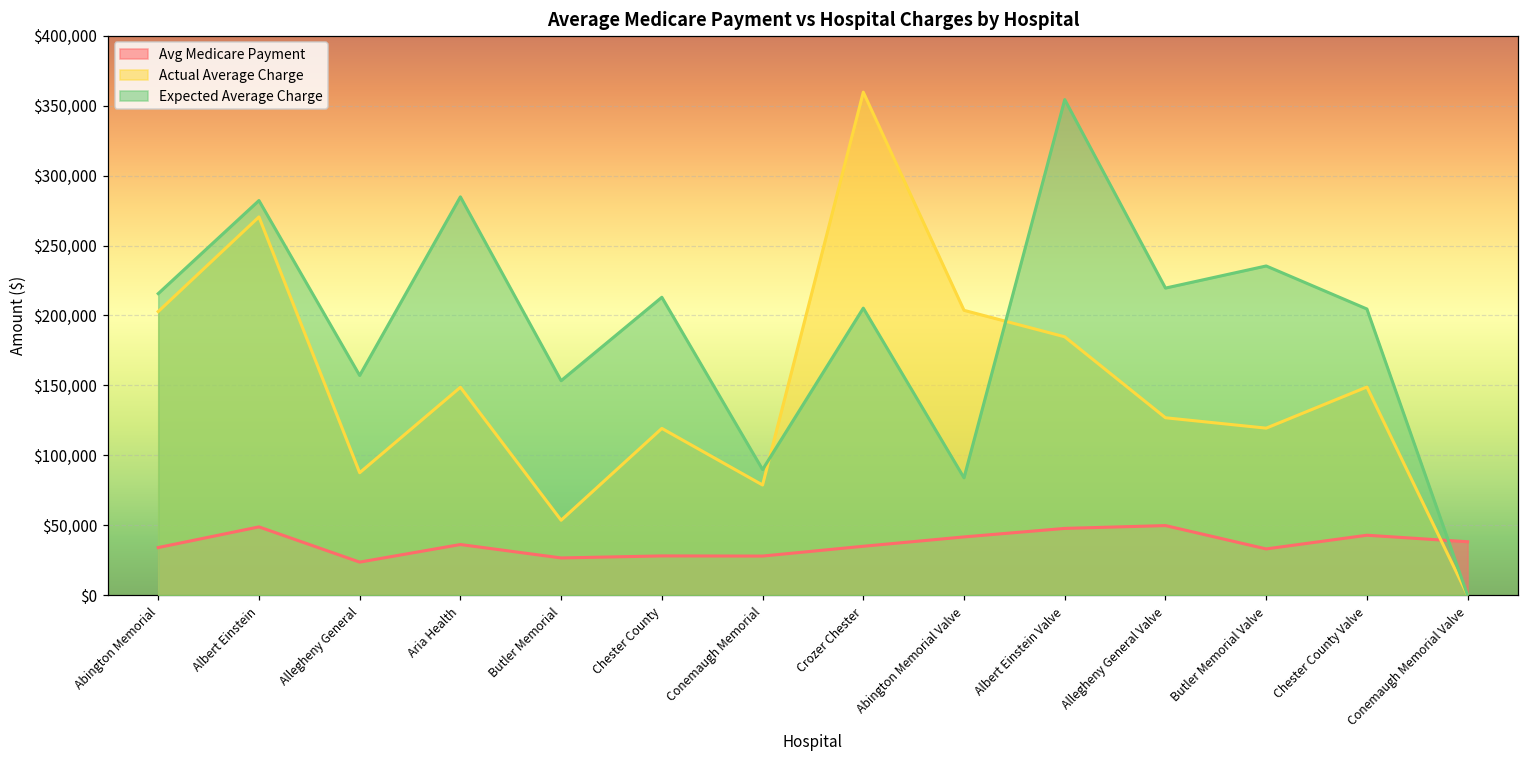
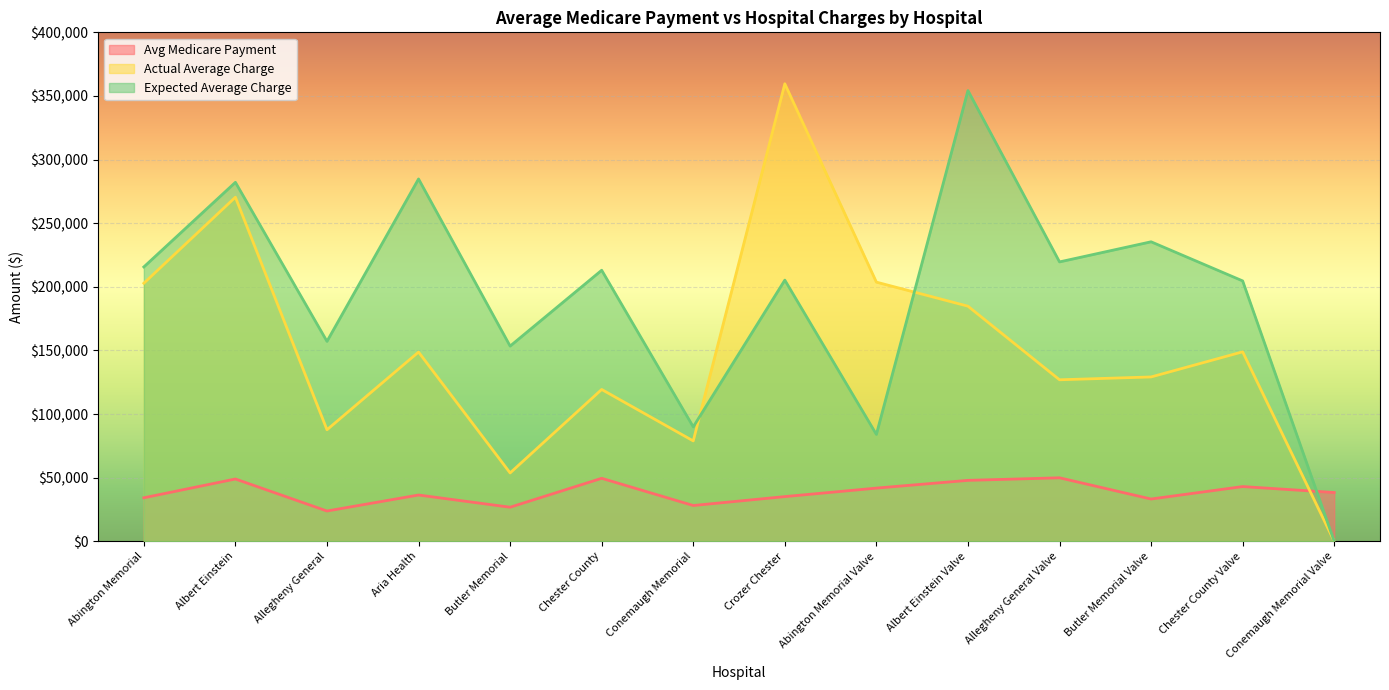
  {
    "Avg Medicare Payment": {
      "Abington Memorial": "$34,000",
      "Albert Einstein": "$49,000",
      "Allegheny General": "$24,000",
      "Aria Health": "$36,000",
      "Butler Memorial": "$27,000",
-     "Chester County": "$28,000",
+     "Chester County": "$50,000",
      "Conemaugh Memorial": "$28,000",
      "Crozer Chester": "$35,000",
      "Abington Memorial Valve": "$42,000",
      "Albert Einstein Valve": "$48,000",
      "Allegheny General Valve": "$50,000",
      "Butler Memorial Valve": "$33,000",
      "Chester County Valve": "$43,000",
      "Conemaugh Memorial Valve": "$38,000"
    },
    "Actual Average Charge": {
      "Abington Memorial": "$203,000",
      "Albert Einstein": "$270,000",
      "Allegheny General": "$88,000",
      "Aria Health": "$149,000",
      "Butler Memorial": "$54,000",
      "Chester County": "$119,000",
      "Conemaugh Memorial": "$79,000",
      "Crozer Chester": "$360,000",
      "Abington Memorial Valve": "$204,000",
      "Albert Einstein Valve": "$185,000",
      "Allegheny General Valve": "$127,000",
-     "Butler Memorial Valve": "$120,000",
+     "Butler Memorial Valve": "$129,000",
      "Chester County Valve": "$149,000"
    },
    "Expected Average Charge": {
      "Abington Memorial": "$216,000",
      "Albert Einstein": "$282,000",
      "Allegheny General": "$157,000",
      "Aria Health": "$285,000",
      "Butler Memorial": "$153,000",
      "Chester County": "$213,000",
      "Conemaugh Memorial": "$90,000",
      "Crozer Chester": "$205,000",
      "Abington Memorial Valve": "$84,000",
      "Albert Einstein Valve": "$354,000",
      "Allegheny General Valve": "$220,000",
      "Butler Memorial Valve": "$235,000",
      "Chester County Valve": "$205,000"
    }
  }
